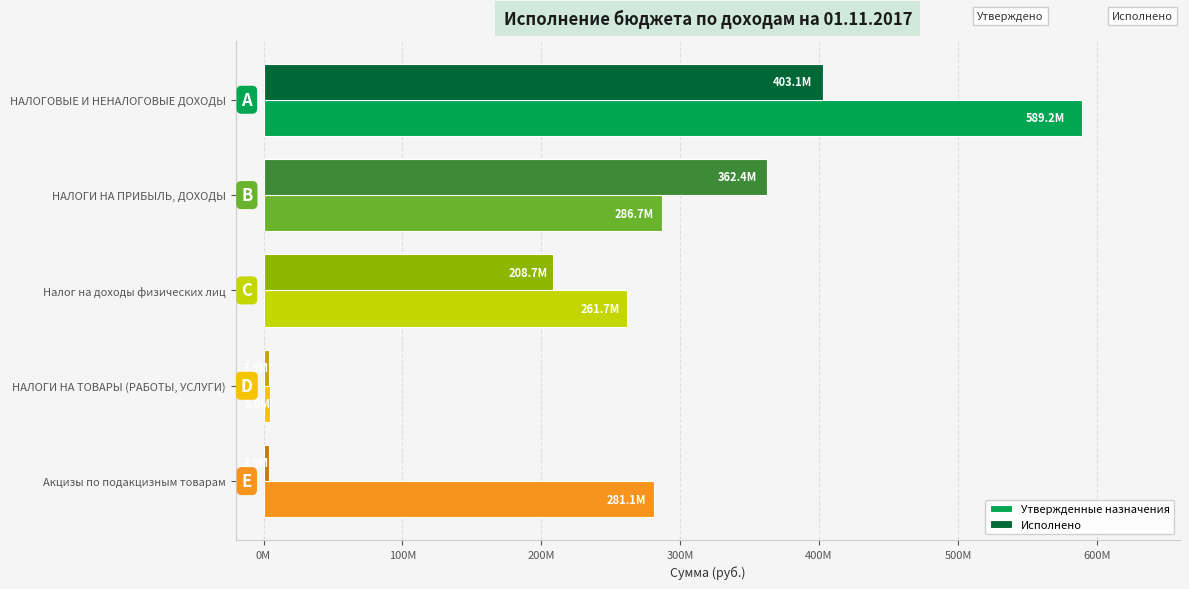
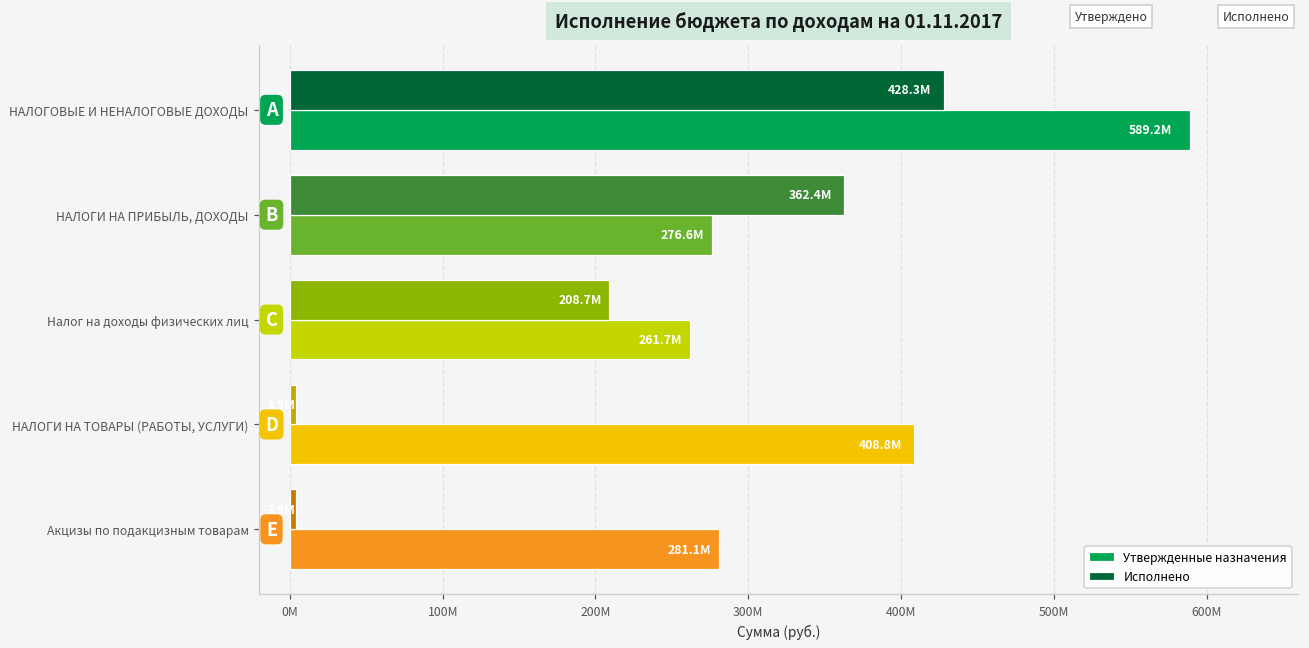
  {
    "Утвержденные назначения": {
      "НАЛОГОВЫЕ И НЕНАЛОГОВЫЕ ДОХОДЫ": "589.2M",
-     "НАЛОГИ НА ПРИБЫЛЬ, ДОХОДЫ": "286.7M",
+     "НАЛОГИ НА ПРИБЫЛЬ, ДОХОДЫ": "276.6M",
      "Налог на доходы физических лиц": "261.7M",
-     "НАЛОГИ НА ТОВАРЫ (РАБОТЫ, УСЛУГИ)": "5000000",
+     "НАЛОГИ НА ТОВАРЫ (РАБОТЫ, УСЛУГИ)": "409000000",
      "Акцизы по подакцизным товарам": "281.1M"
    },
    "Исполнено": {
-     "НАЛОГОВЫЕ И НЕНАЛОГОВЫЕ ДОХОДЫ": "403.1M",
+     "НАЛОГОВЫЕ И НЕНАЛОГОВЫЕ ДОХОДЫ": "428.3M",
      "НАЛОГИ НА ПРИБЫЛЬ, ДОХОДЫ": "362.4M",
      "Налог на доходы физических лиц": "208.7M"
    }
  }
